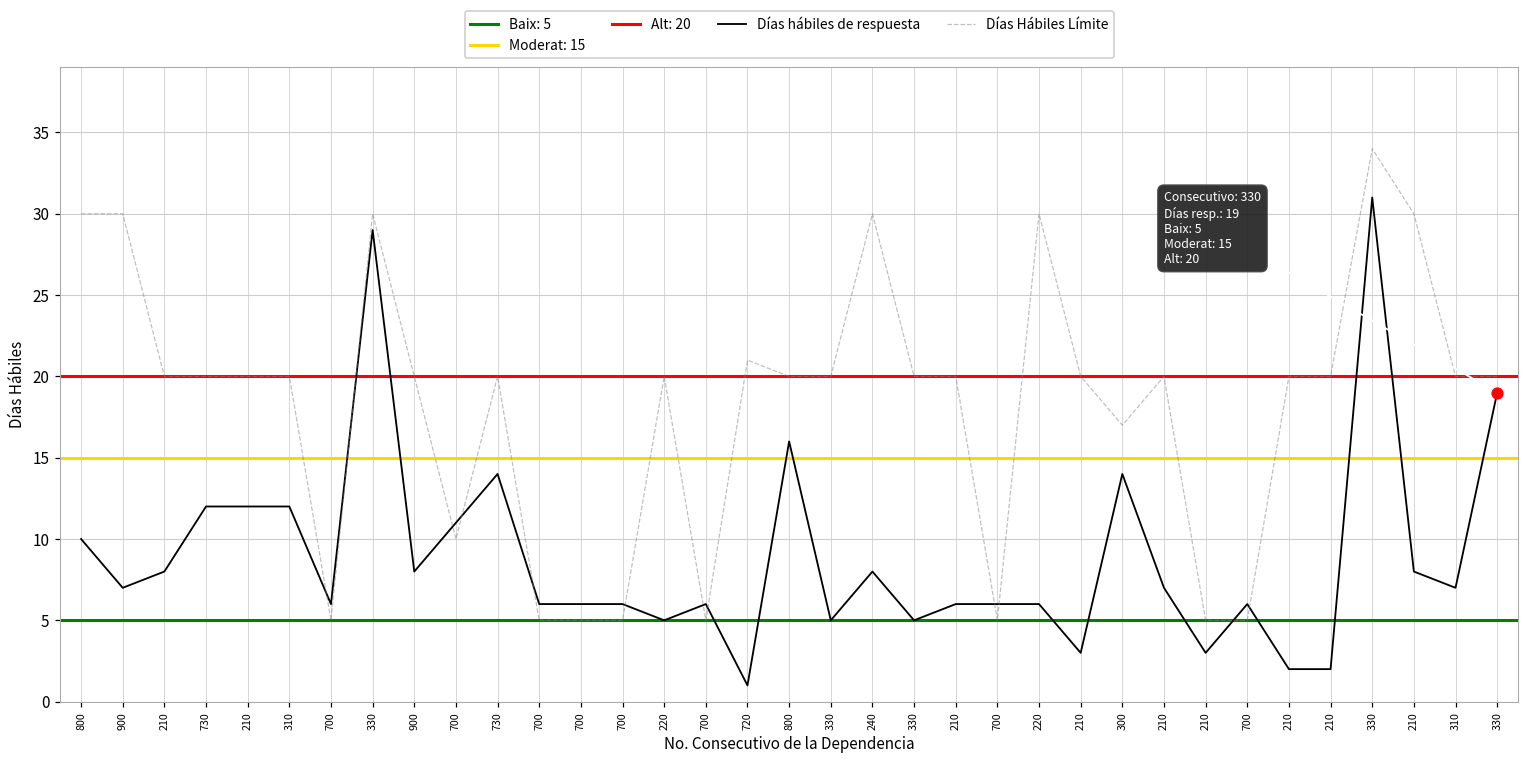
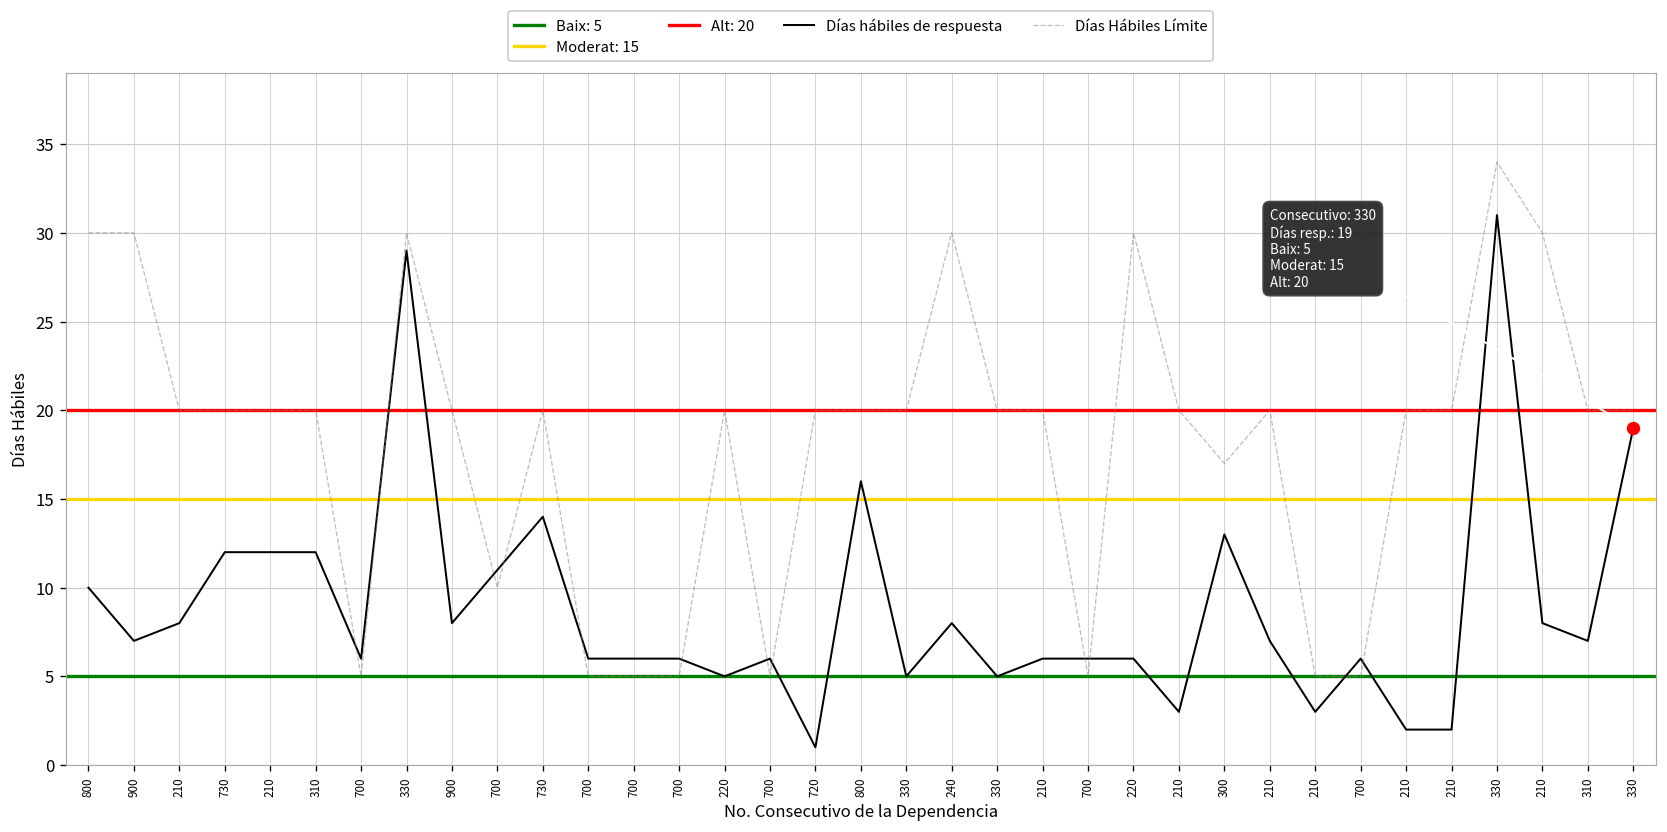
  {
    "Días hábiles de respuesta": {
      "720": 1,
      "240": 8,
-     "300": 14
+     "300": 13
    },
    "Días Hábiles Límite": {
-     "720": 21,
+     "720": 20,
      "240": 30,
      "300": 17
    }
  }
